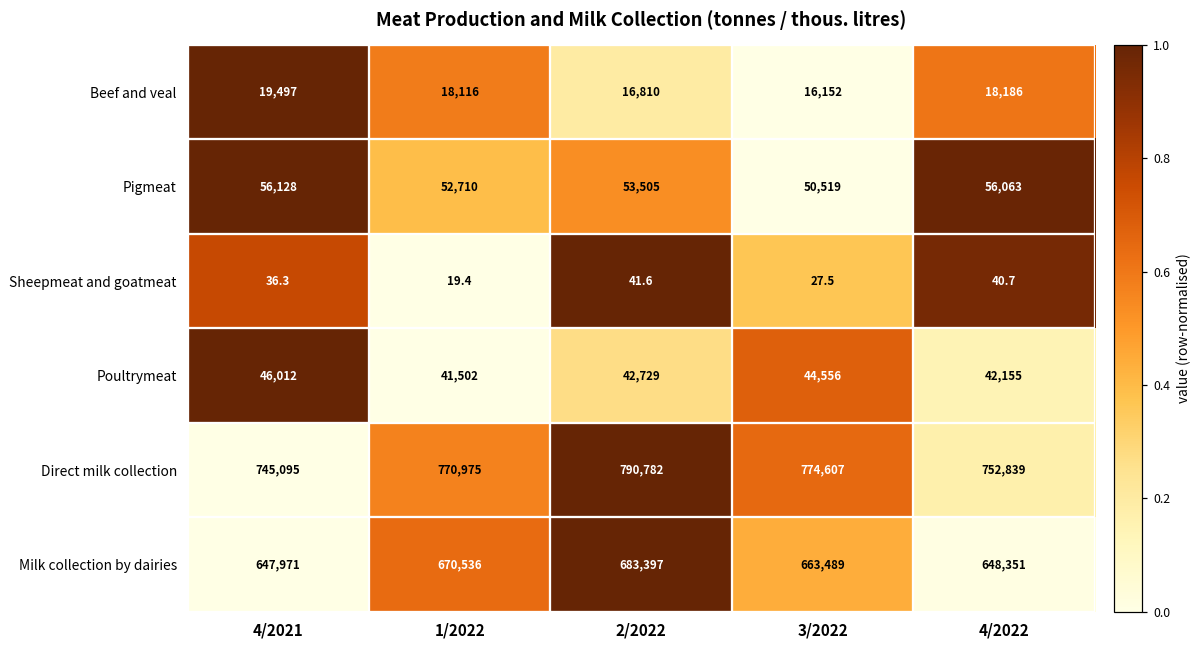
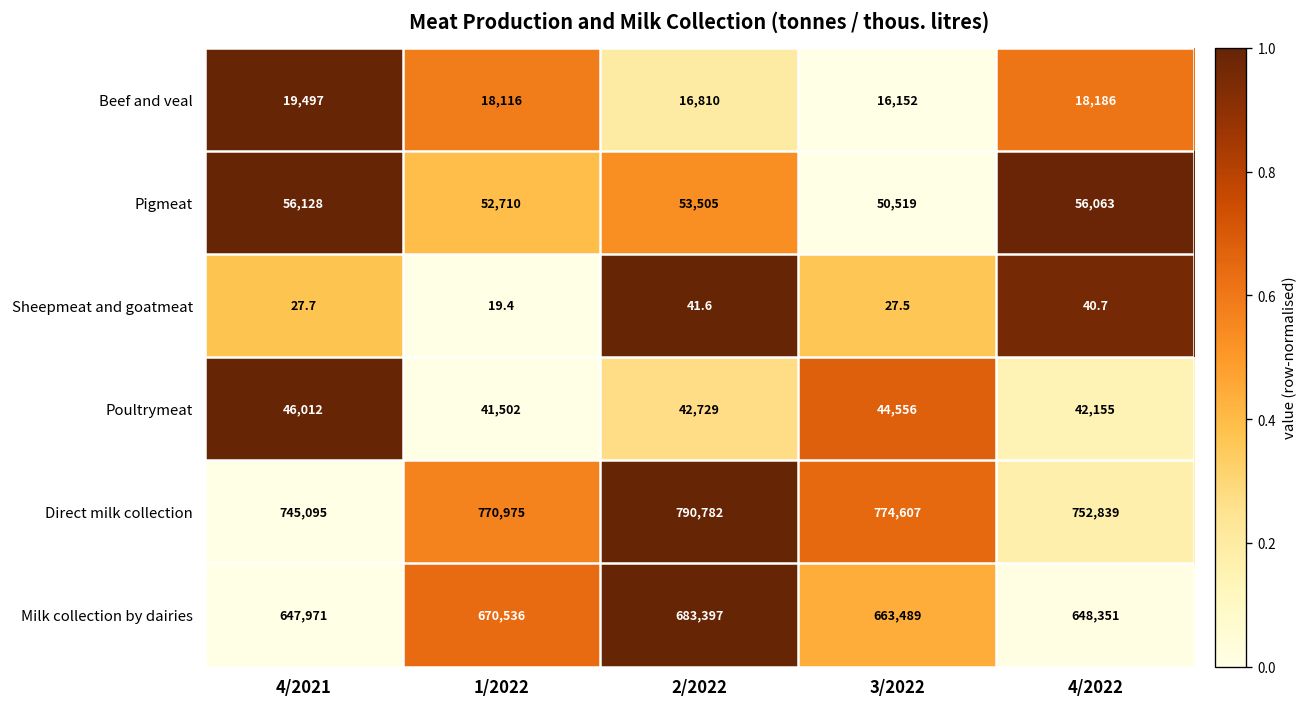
  {
    "Beef and veal": {
      "4/2021": "19,497",
      "1/2022": "18,116",
      "2/2022": "16,810",
      "3/2022": "16,152",
      "4/2022": "18,186"
    },
    "Pigmeat": {
      "4/2021": "56,128",
      "1/2022": "52,710",
      "2/2022": "53,505",
      "3/2022": "50,519",
      "4/2022": "56,063"
    },
    "Sheepmeat and goatmeat": {
-     "4/2021": "36.3",
+     "4/2021": "27.7",
      "1/2022": "19.4",
      "2/2022": "41.6",
      "3/2022": "27.5",
      "4/2022": "40.7"
    },
    "Poultrymeat": {
      "4/2021": "46,012",
      "1/2022": "41,502",
      "2/2022": "42,729",
      "3/2022": "44,556",
      "4/2022": "42,155"
    },
    "Direct milk collection": {
      "4/2021": "745,095",
      "1/2022": "770,975",
      "2/2022": "790,782",
      "3/2022": "774,607",
      "4/2022": "752,839"
    },
    "Milk collection by dairies": {
      "4/2021": "647,971",
      "1/2022": "670,536",
      "2/2022": "683,397",
      "3/2022": "663,489",
      "4/2022": "648,351"
    }
  }
